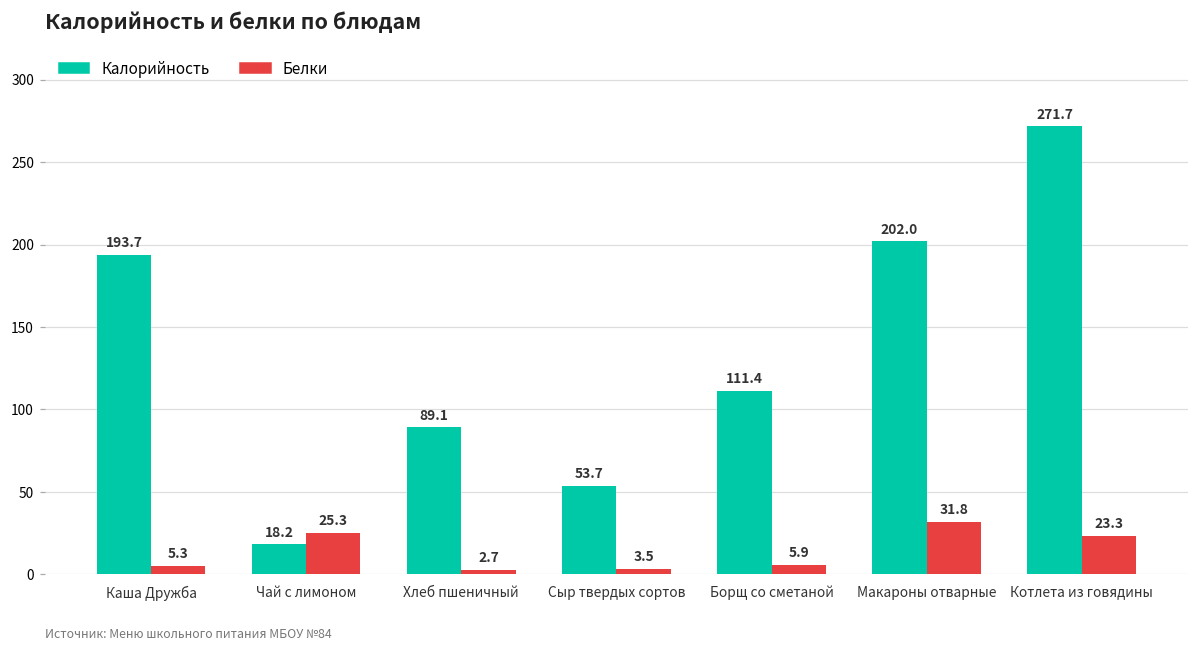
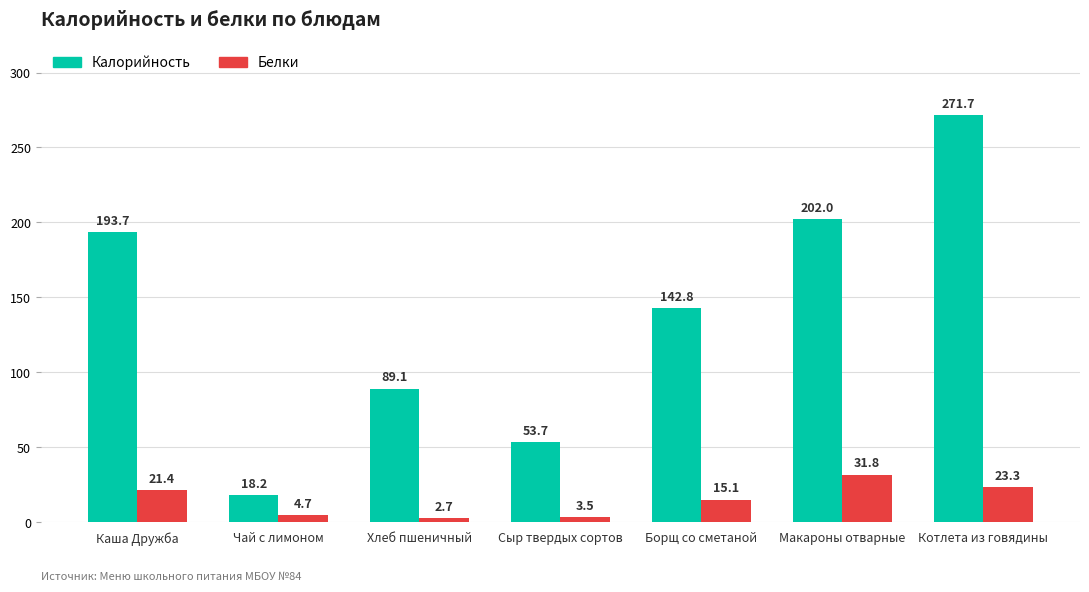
  {
    "Калорийность": {
      "Каша Дружба": 193.7,
      "Чай с лимоном": 18.2,
      "Хлеб пшеничный": 89.1,
      "Сыр твердых сортов": 53.7,
-     "Борщ со сметаной": 111.4,
+     "Борщ со сметаной": 142.8,
      "Макароны отварные": 202.0,
      "Котлета из говядины": 271.7
    },
    "Белки": {
-     "Каша Дружба": 5.3,
-     "Чай с лимоном": 25.3,
+     "Каша Дружба": 21.4,
+     "Чай с лимоном": 4.7,
      "Хлеб пшеничный": 2.7,
      "Сыр твердых сортов": 3.5,
-     "Борщ со сметаной": 5.9,
+     "Борщ со сметаной": 15.1,
      "Макароны отварные": 31.8,
      "Котлета из говядины": 23.3
    }
  }
